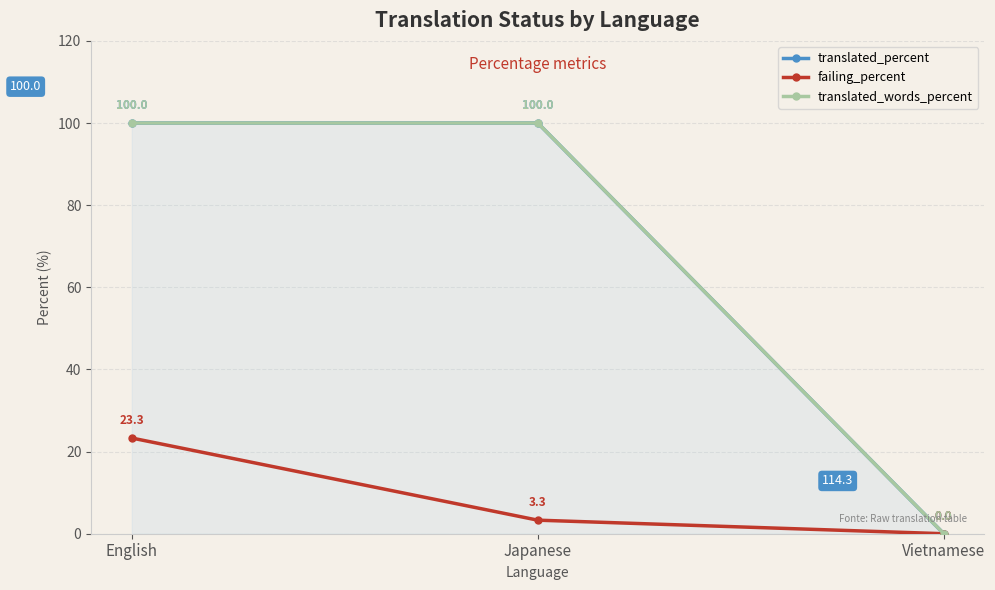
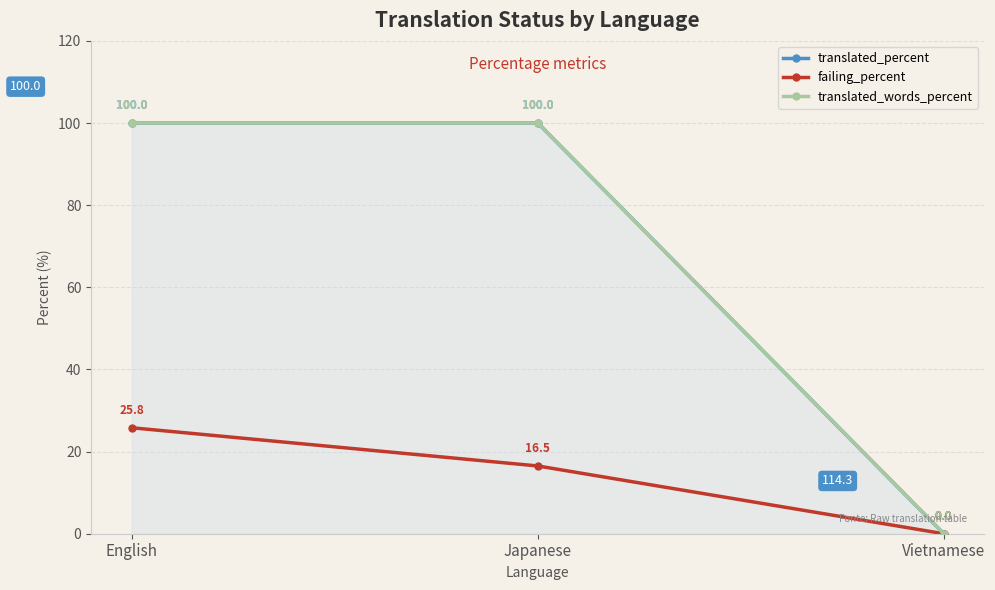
  {
    "failing_percent": {
-     "English": 23.3,
-     "Japanese": 3.3
+     "English": 25.8,
+     "Japanese": 16.5
    }
  }
